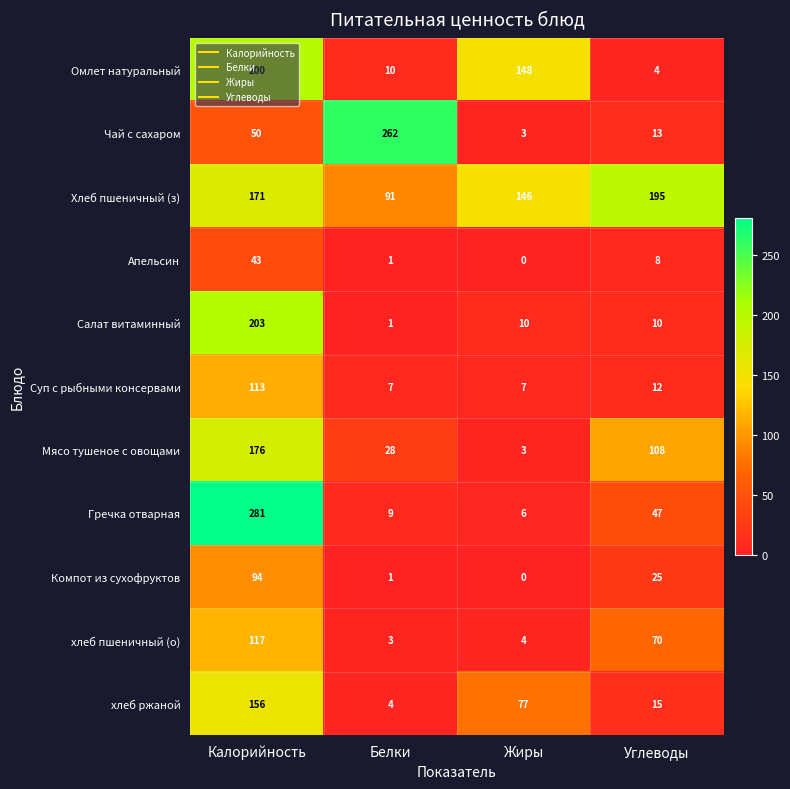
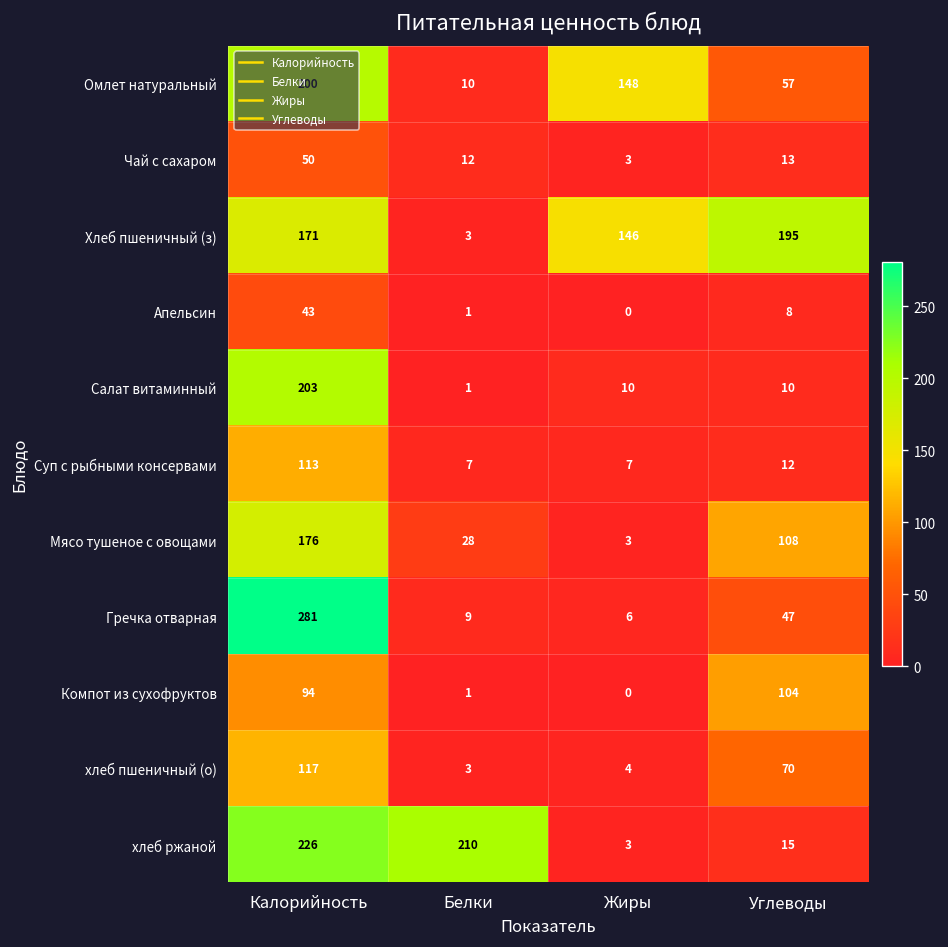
  {
    "Омлет натуральный": {
      "Белки": 10,
      "Жиры": 148,
-     "Углеводы": 4
+     "Углеводы": 57
    },
    "Чай с сахаром": {
      "Калорийность": 50,
-     "Белки": 262,
+     "Белки": 12,
      "Жиры": 3,
      "Углеводы": 13
    },
    "Хлеб пшеничный (з)": {
      "Калорийность": 171,
-     "Белки": 91,
+     "Белки": 3,
      "Жиры": 146,
      "Углеводы": 195
    },
    "Апельсин": {
      "Калорийность": 43,
      "Белки": 1,
      "Жиры": 0,
      "Углеводы": 8
    },
    "Салат витаминный": {
      "Калорийность": 203,
      "Белки": 1,
      "Жиры": 10,
      "Углеводы": 10
    },
    "Суп с рыбными консервами": {
      "Калорийность": 113,
      "Белки": 7,
      "Жиры": 7,
      "Углеводы": 12
    },
    "Мясо тушеное с овощами": {
      "Калорийность": 176,
      "Белки": 28,
      "Жиры": 3,
      "Углеводы": 108
    },
    "Гречка отварная": {
      "Калорийность": 281,
      "Белки": 9,
      "Жиры": 6,
      "Углеводы": 47
    },
    "Компот из сухофруктов": {
      "Калорийность": 94,
      "Белки": 1,
      "Жиры": 0,
-     "Углеводы": 25
+     "Углеводы": 104
    },
    "хлеб пшеничный (о)": {
      "Калорийность": 117,
      "Белки": 3,
      "Жиры": 4,
      "Углеводы": 70
    },
    "хлеб ржаной": {
-     "Калорийность": 156,
-     "Белки": 4,
-     "Жиры": 77,
+     "Калорийность": 226,
+     "Белки": 210,
+     "Жиры": 3,
      "Углеводы": 15
    }
  }
